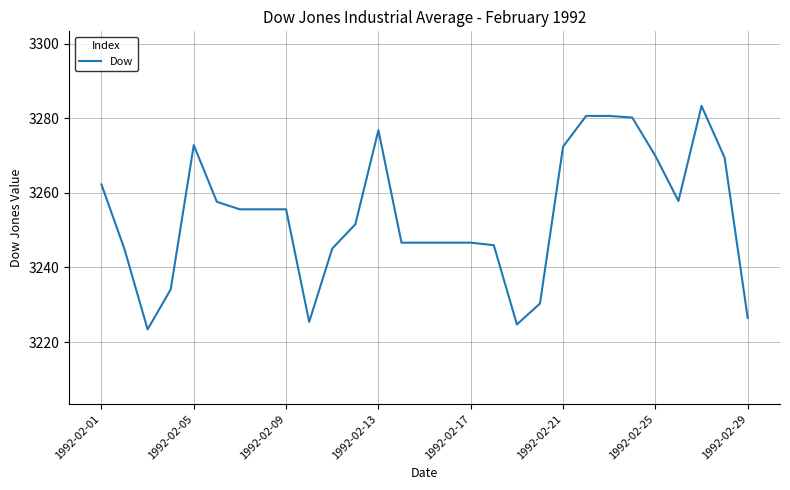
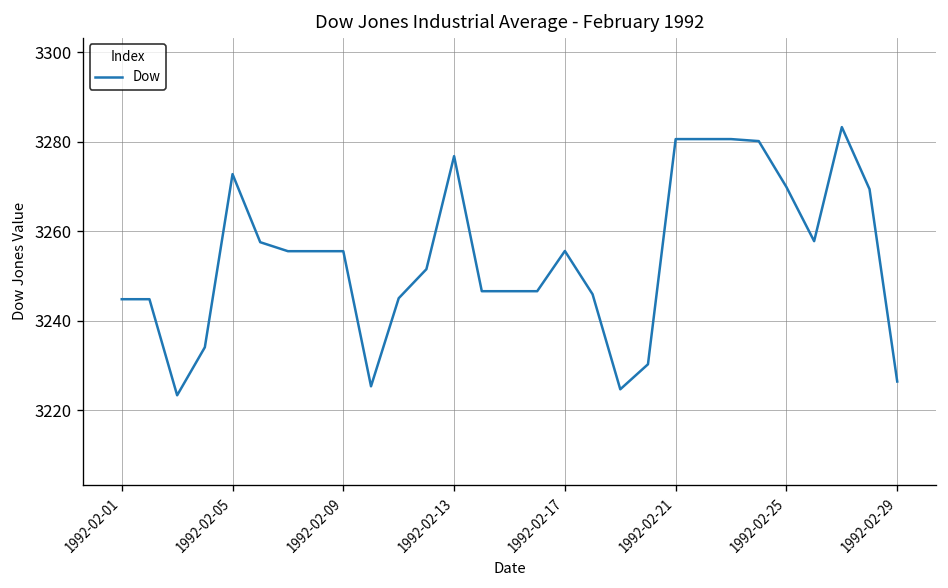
  {
-   "1992-02-01": 3262,
+   "1992-02-01": 3245,
    "1992-02-05": 3273,
    "1992-02-09": 3256,
    "1992-02-13": 3277,
-   "1992-02-17": 3247,
-   "1992-02-21": 3272,
+   "1992-02-17": 3256,
+   "1992-02-21": 3281,
    "1992-02-25": 3270,
    "1992-02-29": 3226
  }
